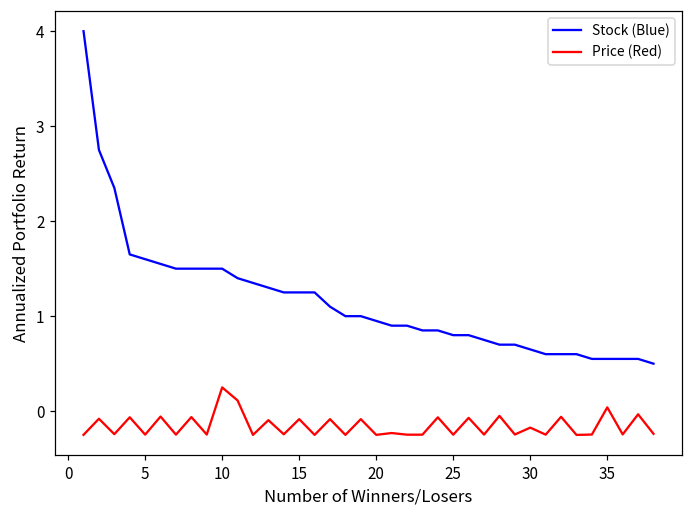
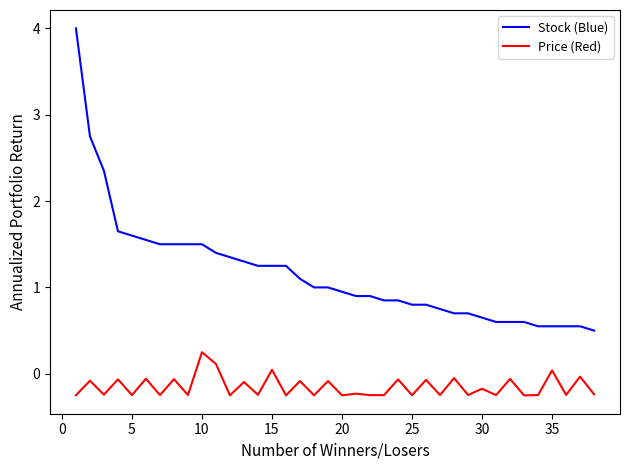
  {
    "Stock (Blue)": {
      "5": 1.6,
      "10": 1.5,
      "15": 1.3,
      "20": 1.0,
      "25": 0.8,
      "30": 0.7,
      "35": 0.6
    },
    "Price (Red)": {
      "5": -0.2,
      "10": 0.3,
-     "15": -0.1,
+     "15": 0.0,
      "20": -0.2,
      "25": -0.2,
      "30": -0.2,
      "35": 0.0
    }
  }
